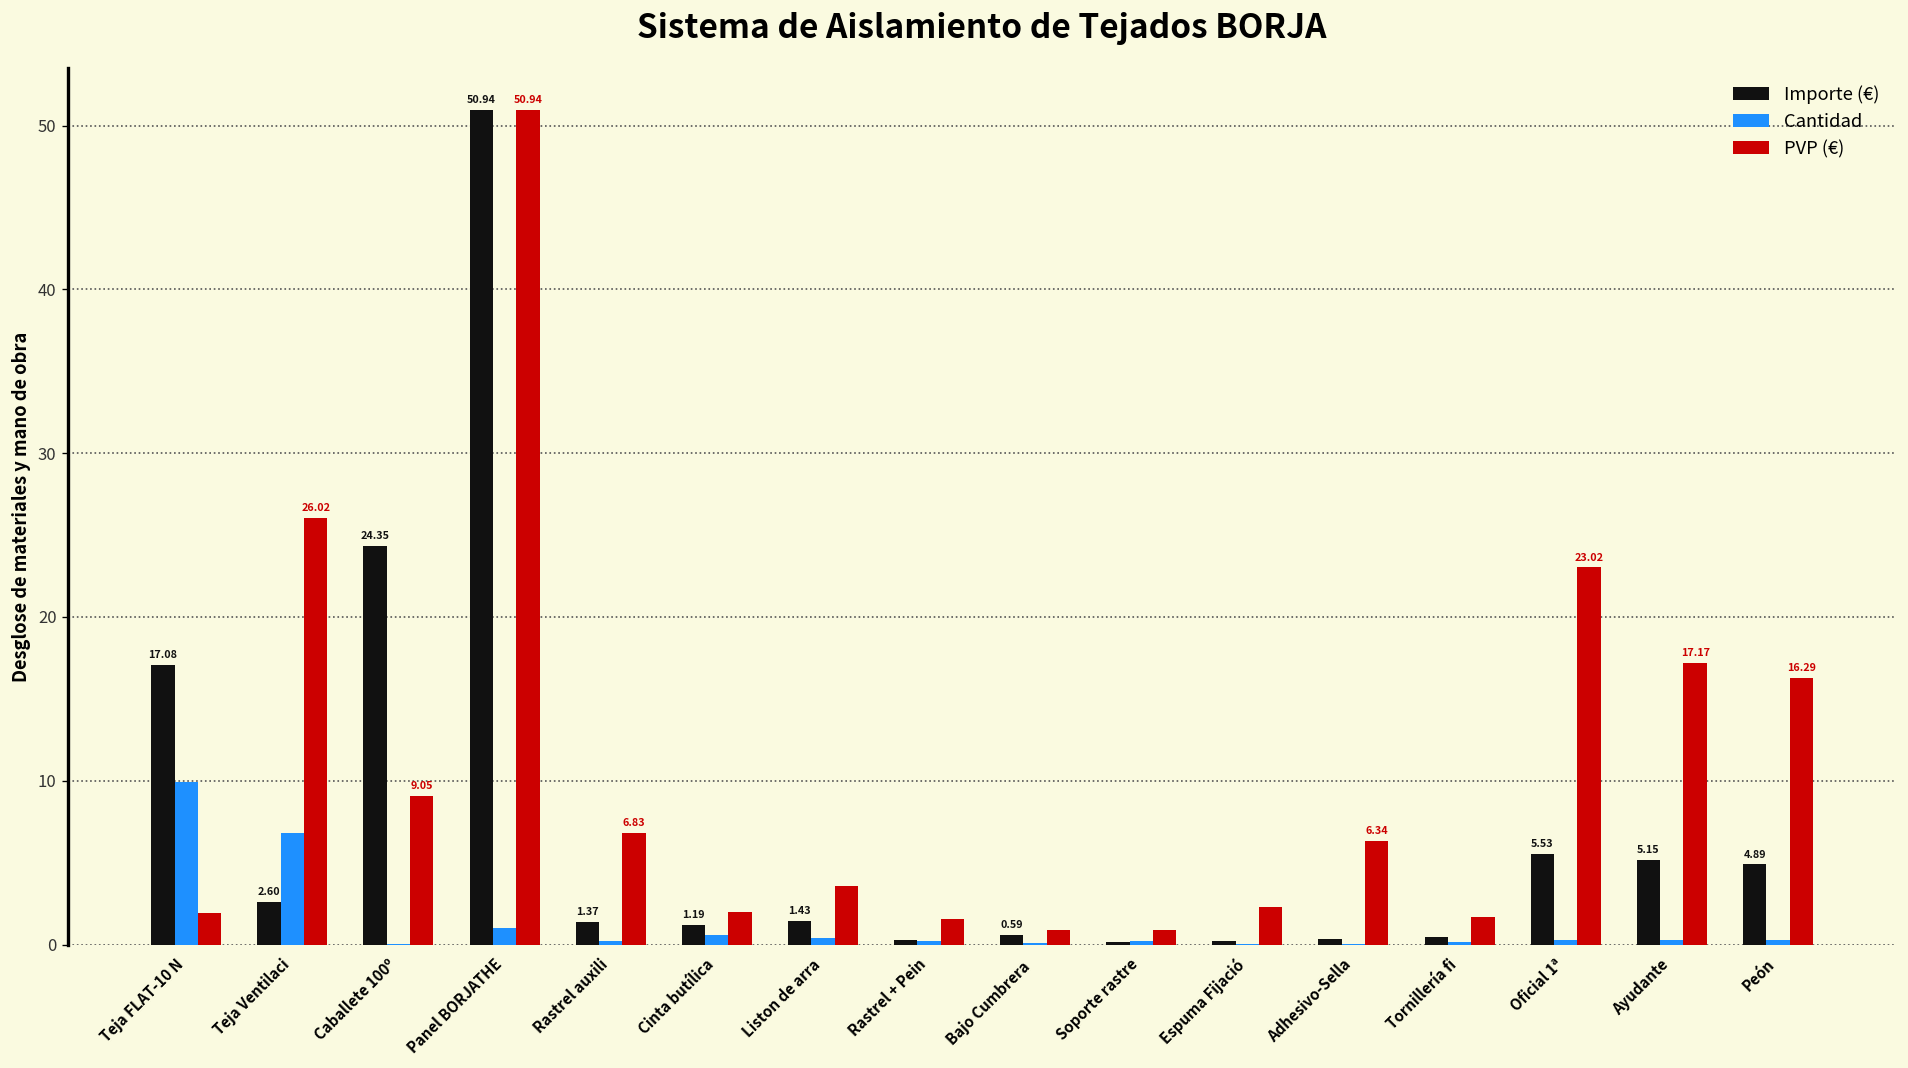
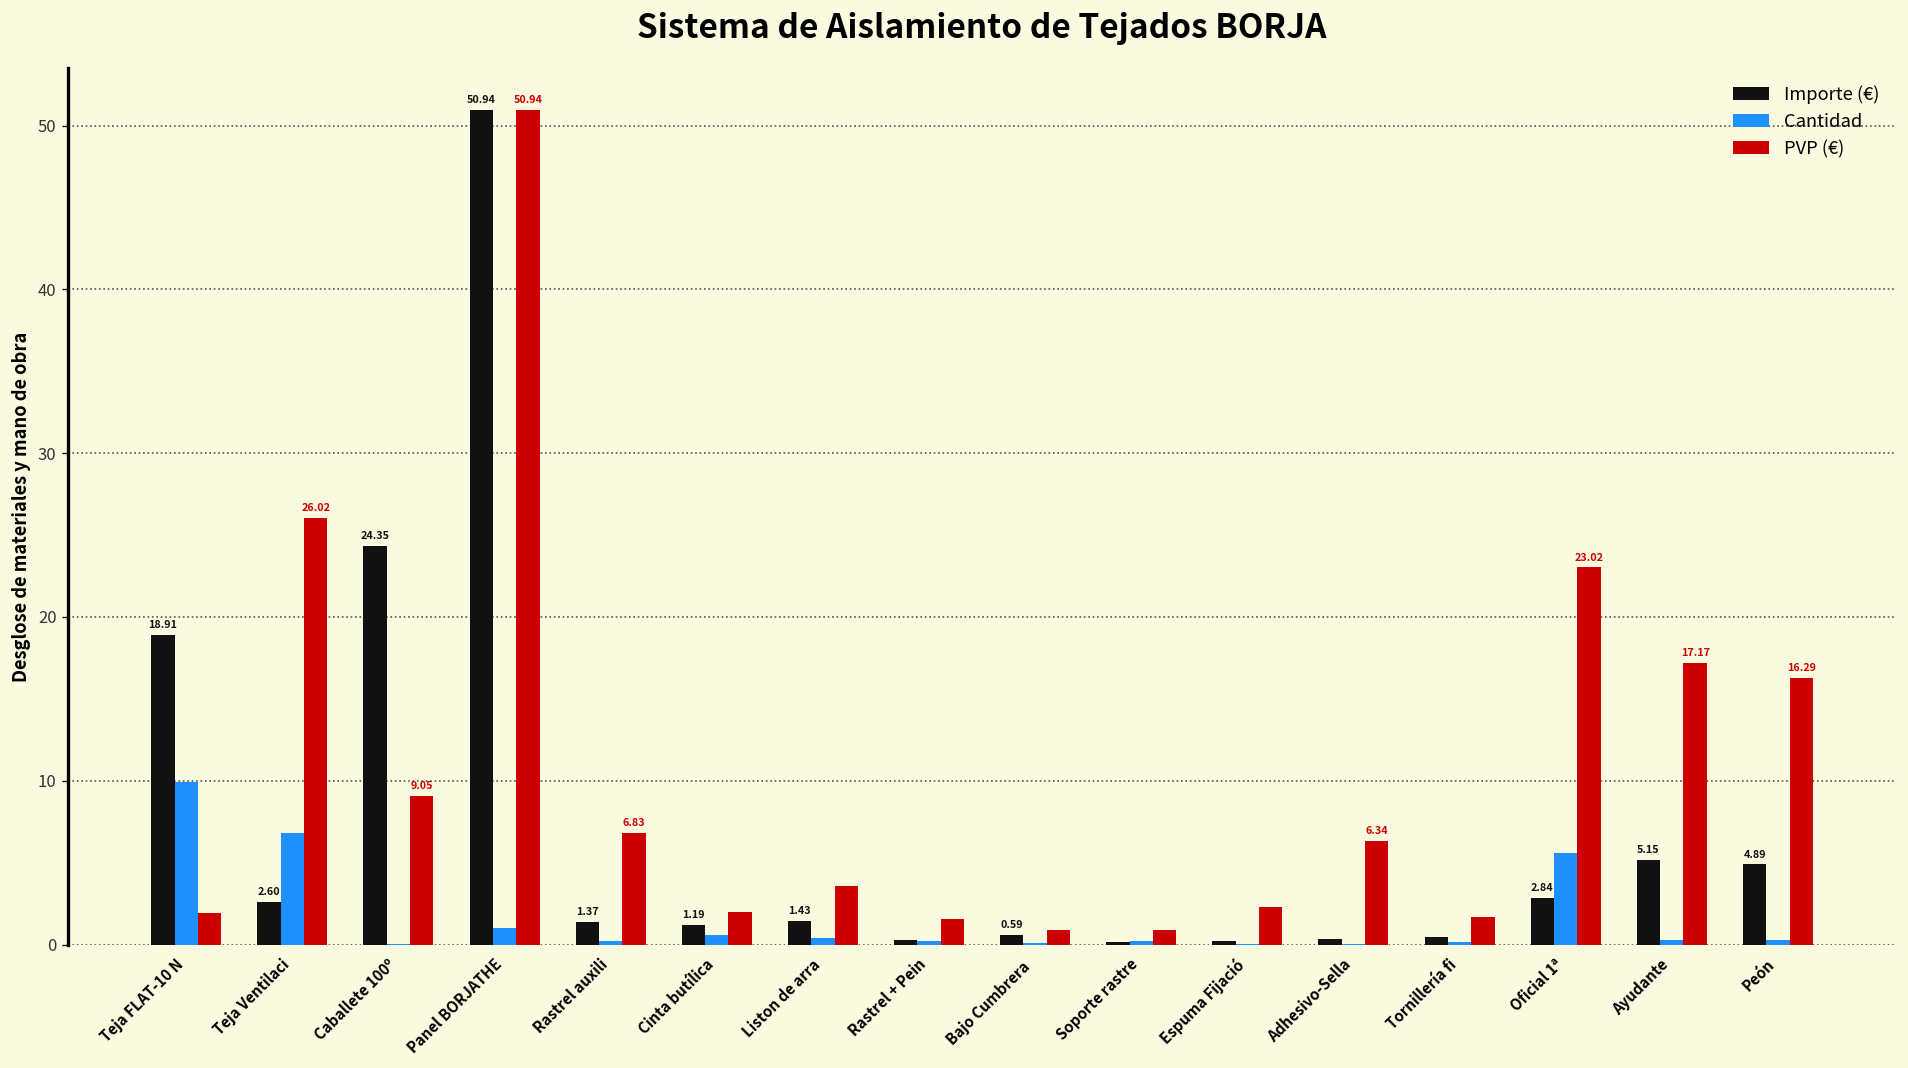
  {
    "Importe (€)": {
-     "Teja FLAT-10 N": 17.08,
+     "Teja FLAT-10 N": 18.91,
      "Teja Ventilaci": 2.60,
      "Caballete 100º": 24.35,
      "Panel BORJATHE": 50.94,
      "Rastrel auxili": 1.37,
      "Cinta butílica": 1.19,
      "Liston de arra": 1.43,
      "Bajo Cumbrera": 0.59,
-     "Oficial 1ª": 5.53,
+     "Oficial 1ª": 2.84,
      "Ayudante": 5.15,
      "Peón": 4.89
    },
    "Cantidad": {
      "Teja FLAT-10 N": 9.9,
      "Teja Ventilaci": 6.8,
      "Panel BORJATHE": 1.0,
      "Rastrel auxili": 0.2,
      "Cinta butílica": 0.6,
      "Liston de arra": 0.4,
      "Rastrel + Pein": 0.2,
      "Soporte rastre": 0.2,
-     "Oficial 1ª": 0.3,
+     "Oficial 1ª": 5.6,
      "Ayudante": 0.3,
      "Peón": 0.3
    },
    "PVP (€)": {
      "Teja Ventilaci": 26.02,
      "Caballete 100º": 9.05,
      "Panel BORJATHE": 50.94,
      "Rastrel auxili": 6.83,
      "Adhesivo-Sella": 6.34,
      "Oficial 1ª": 23.02,
      "Ayudante": 17.17,
      "Peón": 16.29
    }
  }
